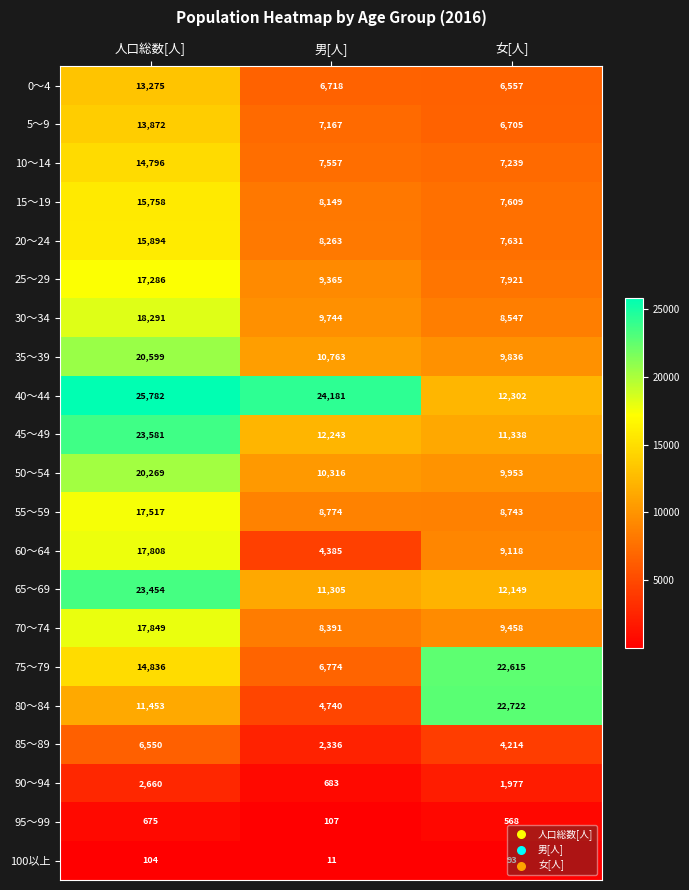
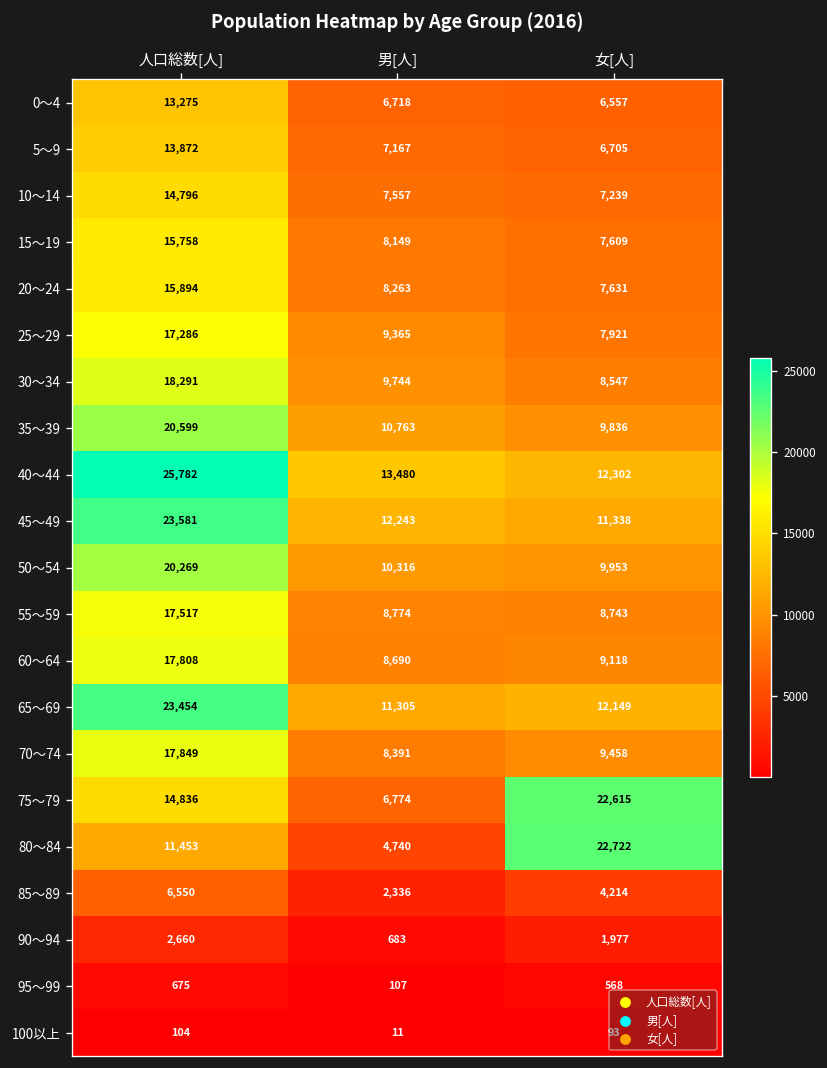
  {
    "0～4": {
      "人口総数[人]": "13,275",
      "男[人]": "6,718",
      "女[人]": "6,557"
    },
    "5～9": {
      "人口総数[人]": "13,872",
      "男[人]": "7,167",
      "女[人]": "6,705"
    },
    "10～14": {
      "人口総数[人]": "14,796",
      "男[人]": "7,557",
      "女[人]": "7,239"
    },
    "15～19": {
      "人口総数[人]": "15,758",
      "男[人]": "8,149",
      "女[人]": "7,609"
    },
    "20～24": {
      "人口総数[人]": "15,894",
      "男[人]": "8,263",
      "女[人]": "7,631"
    },
    "25～29": {
      "人口総数[人]": "17,286",
      "男[人]": "9,365",
      "女[人]": "7,921"
    },
    "30～34": {
      "人口総数[人]": "18,291",
      "男[人]": "9,744",
      "女[人]": "8,547"
    },
    "35～39": {
      "人口総数[人]": "20,599",
      "男[人]": "10,763",
      "女[人]": "9,836"
    },
    "40～44": {
      "人口総数[人]": "25,782",
-     "男[人]": "24,181",
+     "男[人]": "13,480",
      "女[人]": "12,302"
    },
    "45～49": {
      "人口総数[人]": "23,581",
      "男[人]": "12,243",
      "女[人]": "11,338"
    },
    "50～54": {
      "人口総数[人]": "20,269",
      "男[人]": "10,316",
      "女[人]": "9,953"
    },
    "55～59": {
      "人口総数[人]": "17,517",
      "男[人]": "8,774",
      "女[人]": "8,743"
    },
    "60～64": {
      "人口総数[人]": "17,808",
-     "男[人]": "4,385",
+     "男[人]": "8,690",
      "女[人]": "9,118"
    },
    "65～69": {
      "人口総数[人]": "23,454",
      "男[人]": "11,305",
      "女[人]": "12,149"
    },
    "70～74": {
      "人口総数[人]": "17,849",
      "男[人]": "8,391",
      "女[人]": "9,458"
    },
    "75～79": {
      "人口総数[人]": "14,836",
      "男[人]": "6,774",
      "女[人]": "22,615"
    },
    "80～84": {
      "人口総数[人]": "11,453",
      "男[人]": "4,740",
      "女[人]": "22,722"
    },
    "85～89": {
      "人口総数[人]": "6,550",
      "男[人]": "2,336",
      "女[人]": "4,214"
    },
    "90～94": {
      "人口総数[人]": "2,660",
      "男[人]": "683",
      "女[人]": "1,977"
    },
    "95～99": {
      "人口総数[人]": "675",
      "男[人]": "107"
    },
    "100以上": {
      "人口総数[人]": "104",
      "男[人]": "11"
    }
  }
